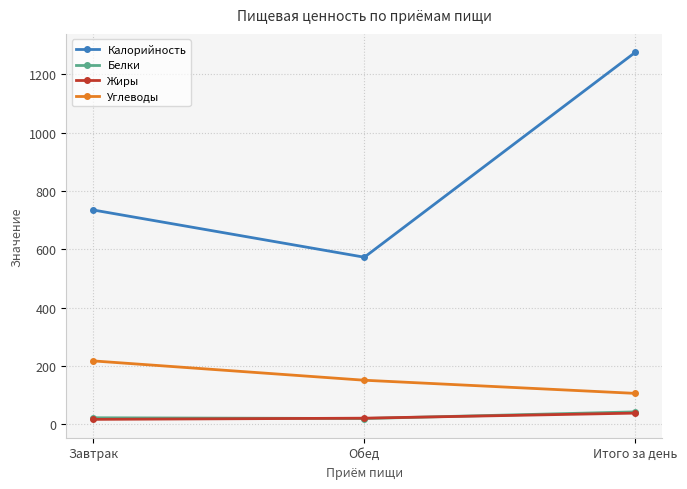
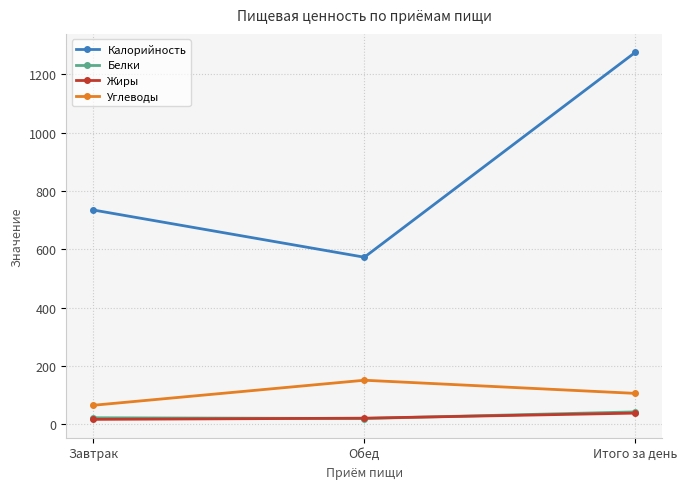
  {
    "Калорийность": {
      "Завтрак": 730,
      "Обед": 570,
      "Итого за день": 1280
    },
    "Углеводы": {
-     "Завтрак": 220,
+     "Завтрак": 70,
      "Обед": 150,
      "Итого за день": 110
    }
  }
